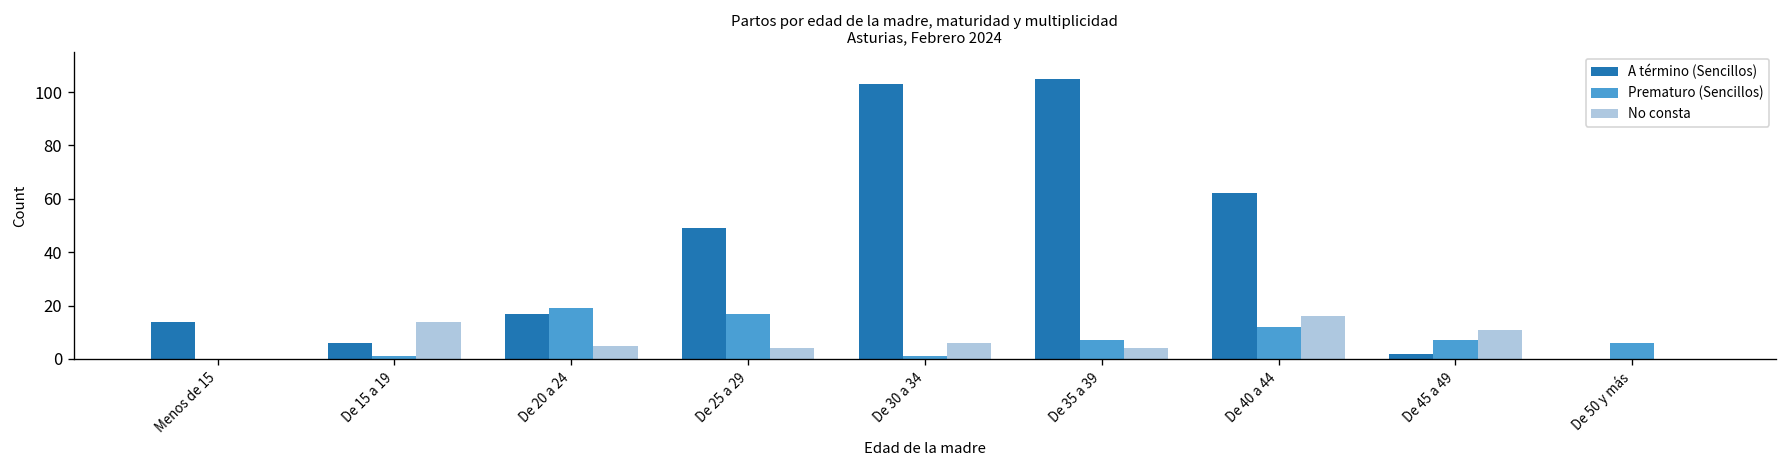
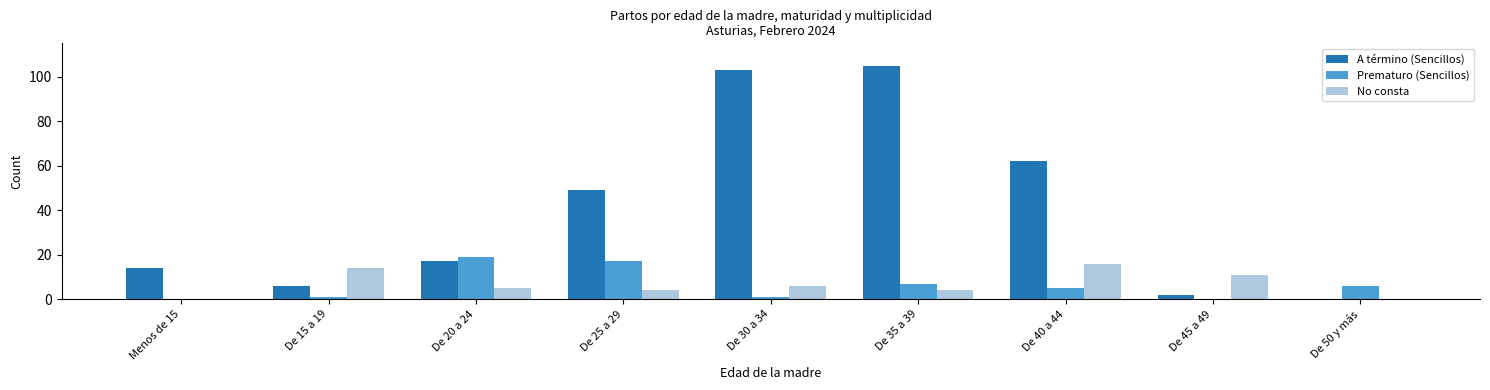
  {
    "A término (Sencillos)": {
      "Menos de 15": 14,
      "De 15 a 19": 6,
      "De 20 a 24": 17,
      "De 25 a 29": 49,
      "De 30 a 34": 103,
      "De 35 a 39": 105,
      "De 40 a 44": 62,
      "De 45 a 49": 2,
      "De 50 y más": 0
    },
    "Prematuro (Sencillos)": {
      "Menos de 15": 0,
      "De 20 a 24": 19,
      "De 25 a 29": 17,
      "De 35 a 39": 7,
-     "De 40 a 44": 12,
-     "De 45 a 49": 7,
+     "De 40 a 44": 5,
+     "De 45 a 49": 0,
      "De 50 y más": 6
    },
    "No consta": {
      "Menos de 15": 0,
      "De 15 a 19": 14,
      "De 20 a 24": 5,
      "De 25 a 29": 4,
      "De 30 a 34": 6,
      "De 35 a 39": 4,
      "De 40 a 44": 16,
      "De 45 a 49": 11,
      "De 50 y más": 0
    }
  }
